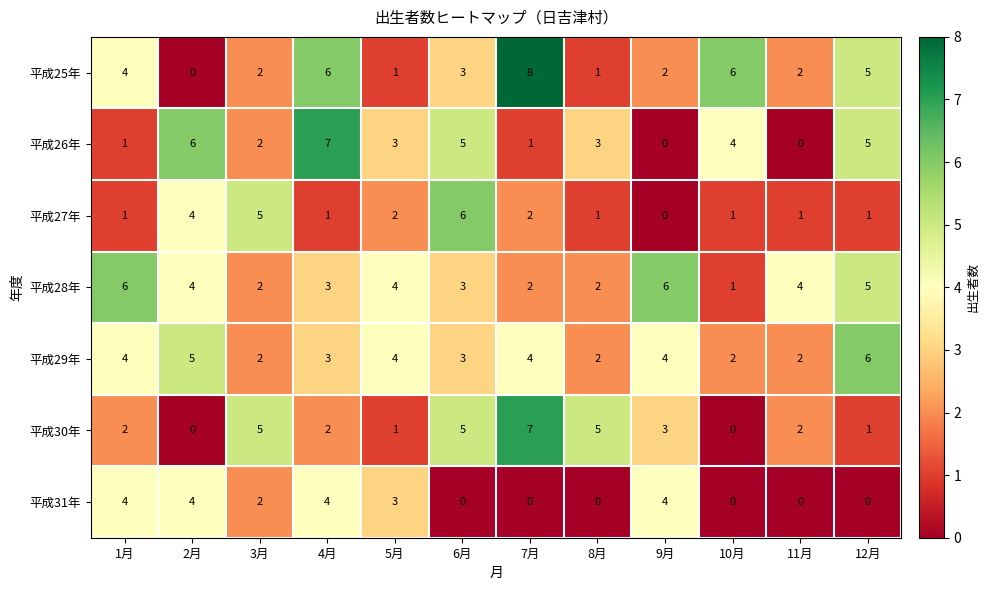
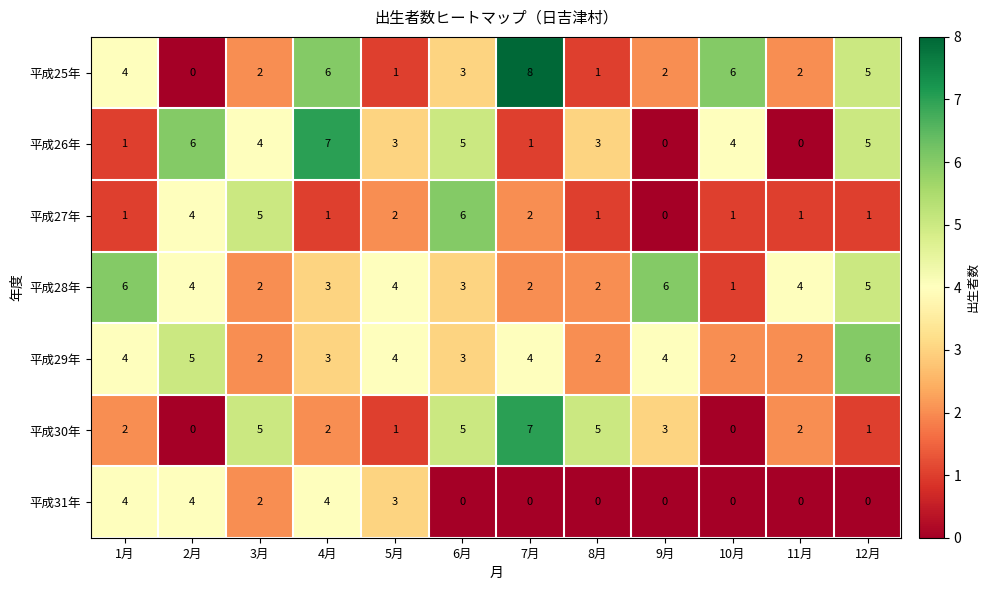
  {
    "平成25年": {
      "1月": 4,
      "2月": 0,
      "3月": 2,
      "4月": 6,
      "5月": 1,
      "6月": 3,
      "7月": 8,
      "8月": 1,
      "9月": 2,
      "10月": 6,
      "11月": 2,
      "12月": 5
    },
    "平成26年": {
      "1月": 1,
      "2月": 6,
-     "3月": 2,
+     "3月": 4,
      "4月": 7,
      "5月": 3,
      "6月": 5,
      "7月": 1,
      "8月": 3,
      "9月": 0,
      "10月": 4,
      "11月": 0,
      "12月": 5
    },
    "平成27年": {
      "1月": 1,
      "2月": 4,
      "3月": 5,
      "4月": 1,
      "5月": 2,
      "6月": 6,
      "7月": 2,
      "8月": 1,
      "9月": 0,
      "10月": 1,
      "11月": 1,
      "12月": 1
    },
    "平成28年": {
      "1月": 6,
      "2月": 4,
      "3月": 2,
      "4月": 3,
      "5月": 4,
      "6月": 3,
      "7月": 2,
      "8月": 2,
      "9月": 6,
      "10月": 1,
      "11月": 4,
      "12月": 5
    },
    "平成29年": {
      "1月": 4,
      "2月": 5,
      "3月": 2,
      "4月": 3,
      "5月": 4,
      "6月": 3,
      "7月": 4,
      "8月": 2,
      "9月": 4,
      "10月": 2,
      "11月": 2,
      "12月": 6
    },
    "平成30年": {
      "1月": 2,
      "2月": 0,
      "3月": 5,
      "4月": 2,
      "5月": 1,
      "6月": 5,
      "7月": 7,
      "8月": 5,
      "9月": 3,
      "10月": 0,
      "11月": 2,
      "12月": 1
    },
    "平成31年": {
      "1月": 4,
      "2月": 4,
      "3月": 2,
      "4月": 4,
      "5月": 3,
      "6月": 0,
      "7月": 0,
      "8月": 0,
-     "9月": 4,
+     "9月": 0,
      "10月": 0,
      "11月": 0,
      "12月": 0
    }
  }
